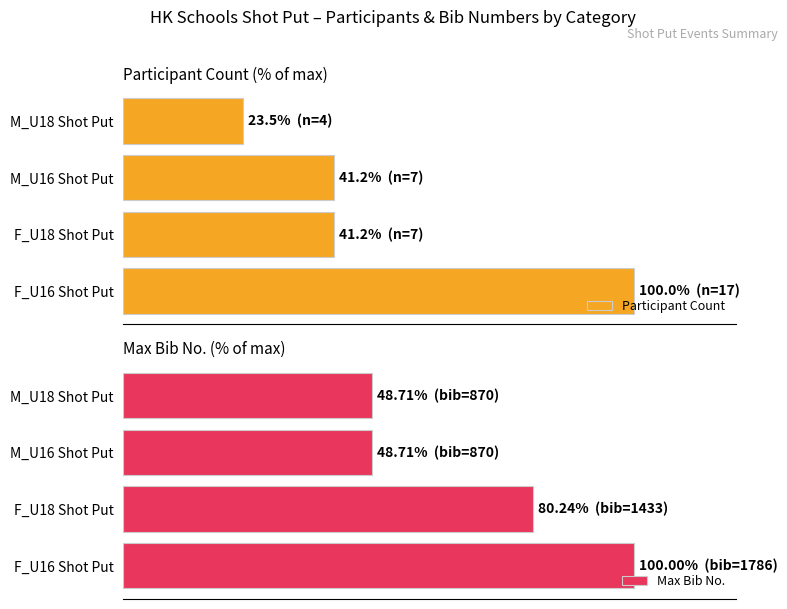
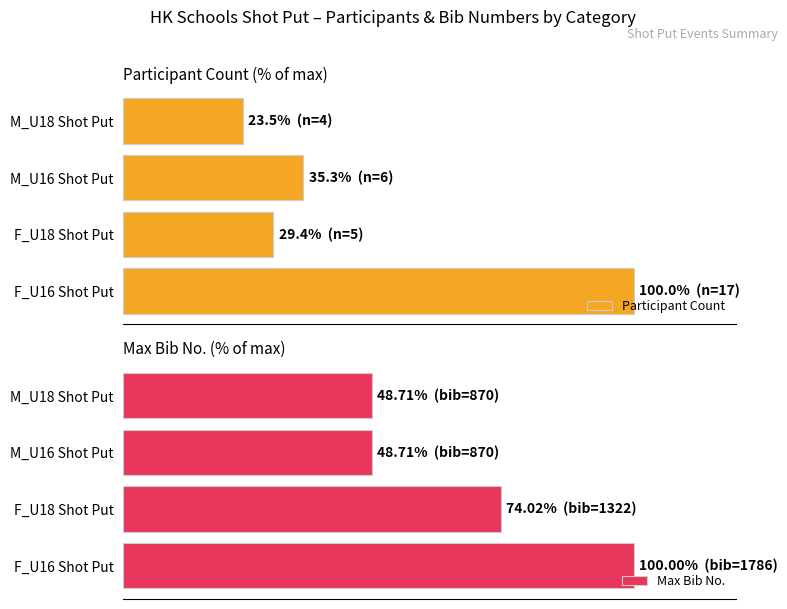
  {
    "Participant Count (% of max)": {
      "M_U18 Shot Put": "23.5%",
-     "M_U16 Shot Put": "41.2% (n=7)",
-     "F_U18 Shot Put": "41.2% (n=7)",
+     "M_U16 Shot Put": "35.3% (n=6)",
+     "F_U18 Shot Put": "29.4% (n=5)",
      "F_U16 Shot Put": "100.0%"
    },
    "Max Bib No. (% of max)": {
      "M_U18 Shot Put": "48.71%",
      "M_U16 Shot Put": "48.71%",
-     "F_U18 Shot Put": "80.24% (bib=1433)",
+     "F_U18 Shot Put": "74.02% (bib=1322)",
      "F_U16 Shot Put": "100.00%"
    }
  }
